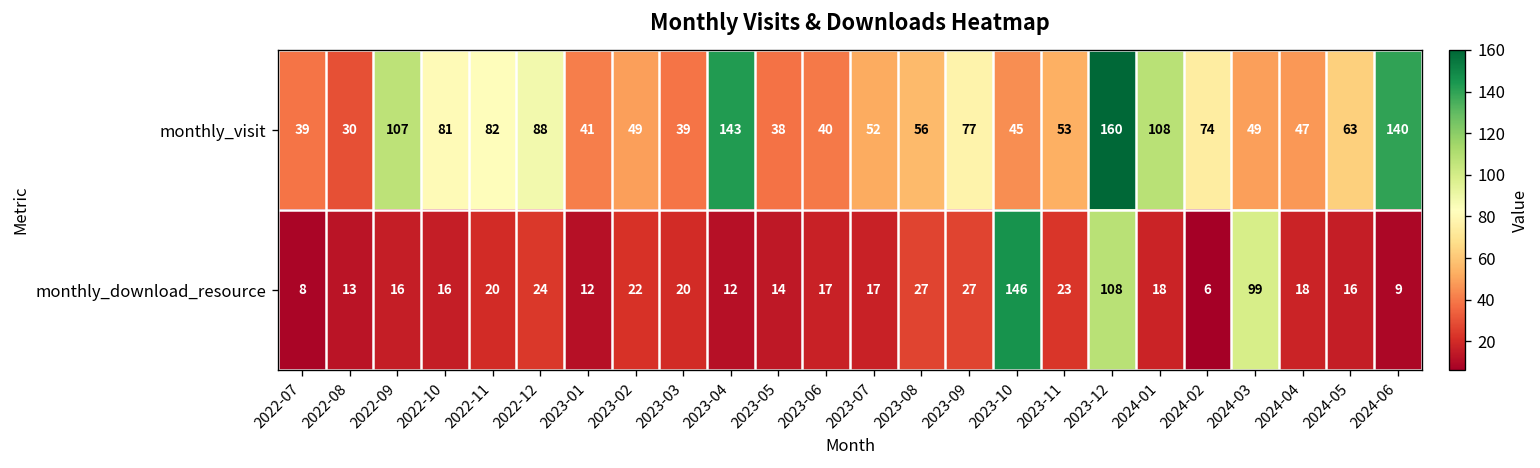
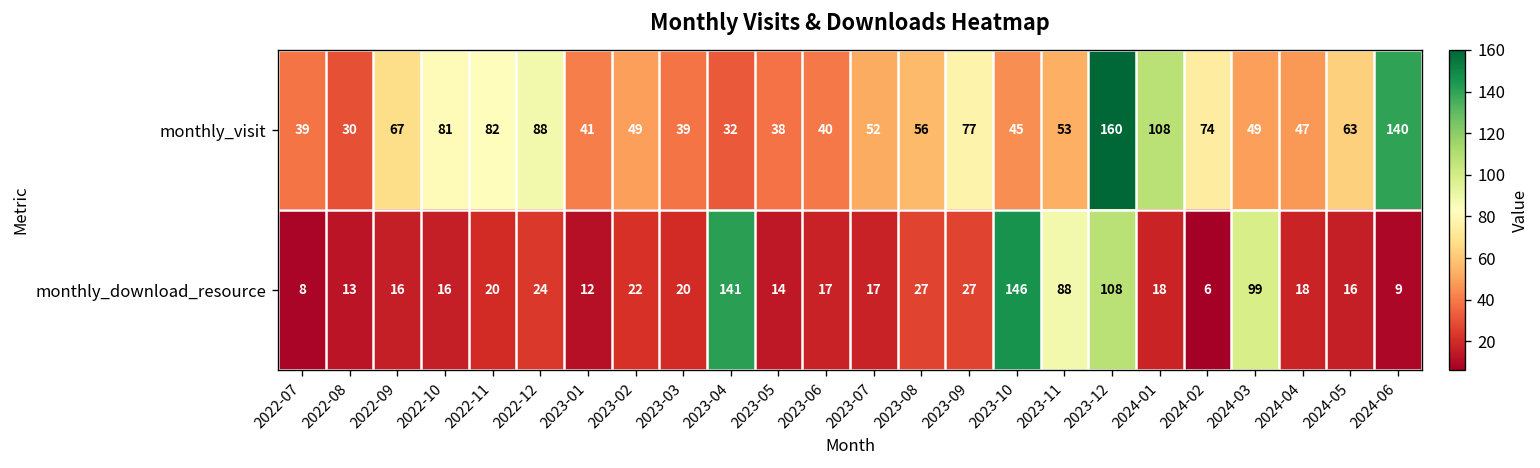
  {
    "monthly_visit": {
      "2022-07": 39,
      "2022-08": 30,
-     "2022-09": 107,
+     "2022-09": 67,
      "2022-10": 81,
      "2022-11": 82,
      "2022-12": 88,
      "2023-01": 41,
      "2023-02": 49,
      "2023-03": 39,
-     "2023-04": 143,
+     "2023-04": 32,
      "2023-05": 38,
      "2023-06": 40,
      "2023-07": 52,
      "2023-08": 56,
      "2023-09": 77,
      "2023-10": 45,
      "2023-11": 53,
      "2023-12": 160,
      "2024-01": 108,
      "2024-02": 74,
      "2024-03": 49,
      "2024-04": 47,
      "2024-05": 63,
      "2024-06": 140
    },
    "monthly_download_resource": {
      "2022-07": 8,
      "2022-08": 13,
      "2022-09": 16,
      "2022-10": 16,
      "2022-11": 20,
      "2022-12": 24,
      "2023-01": 12,
      "2023-02": 22,
      "2023-03": 20,
-     "2023-04": 12,
+     "2023-04": 141,
      "2023-05": 14,
      "2023-06": 17,
      "2023-07": 17,
      "2023-08": 27,
      "2023-09": 27,
      "2023-10": 146,
-     "2023-11": 23,
+     "2023-11": 88,
      "2023-12": 108,
      "2024-01": 18,
      "2024-02": 6,
      "2024-03": 99,
      "2024-04": 18,
      "2024-05": 16,
      "2024-06": 9
    }
  }
